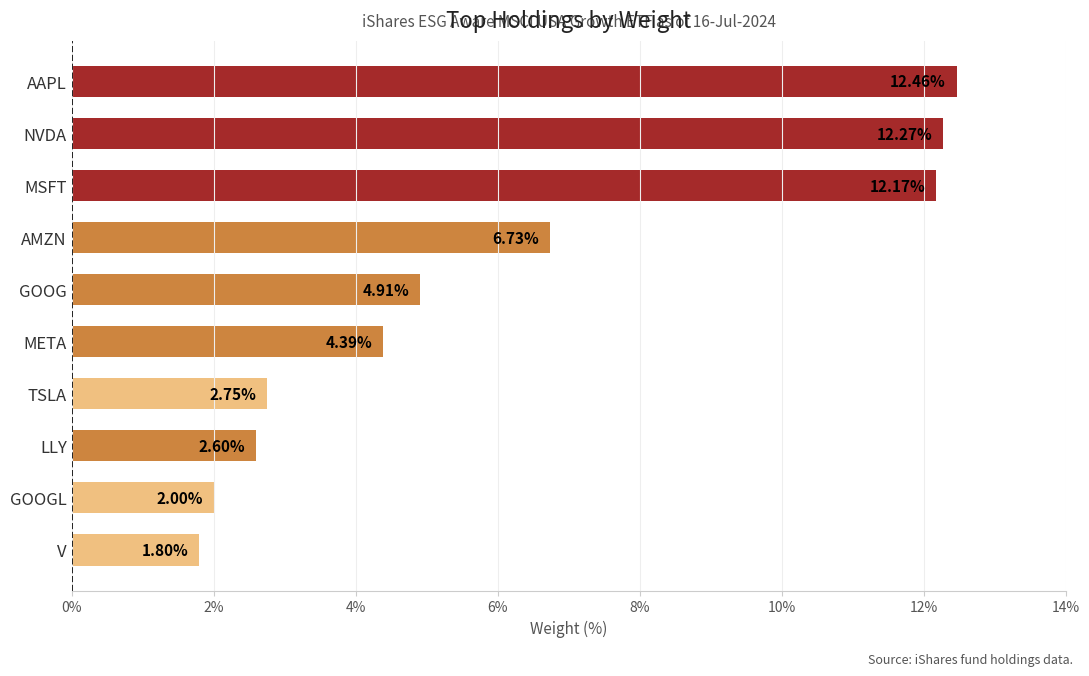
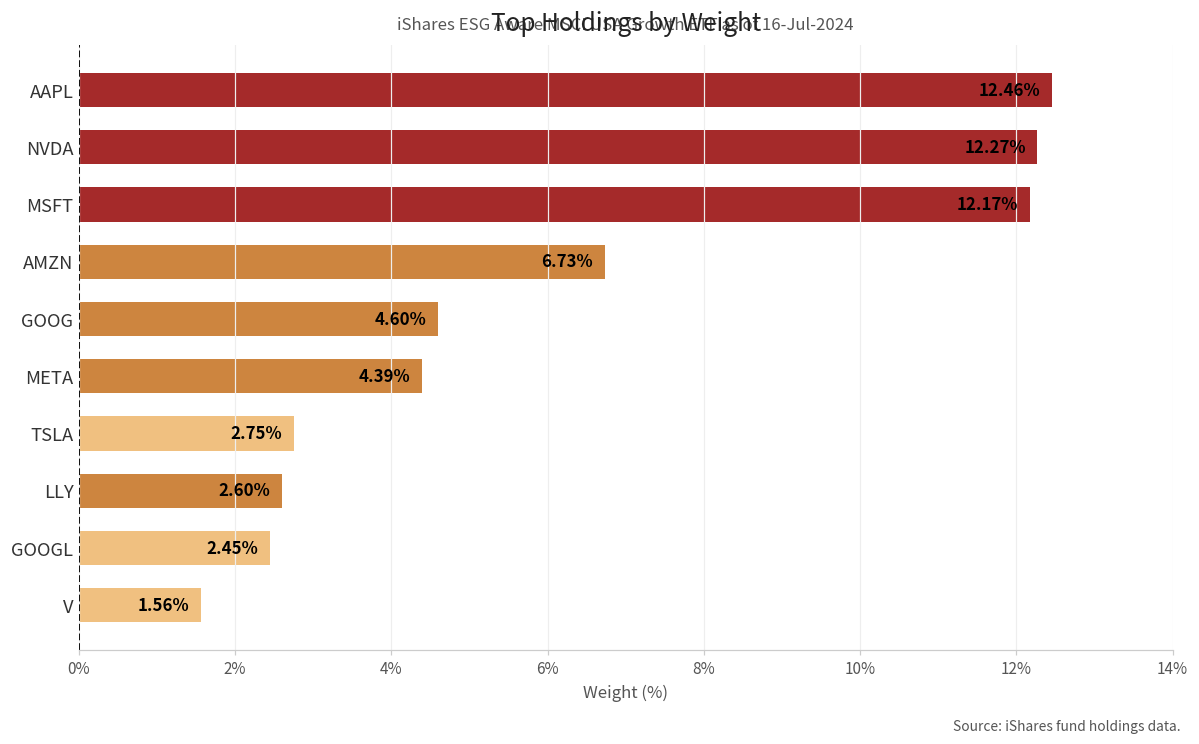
  {
    "AAPL": "12.46%",
    "NVDA": "12.27%",
    "MSFT": "12.17%",
    "AMZN": "6.73%",
-   "GOOG": "4.91%",
+   "GOOG": "4.60%",
    "META": "4.39%",
    "TSLA": "2.75%",
    "LLY": "2.60%",
-   "GOOGL": "2.00%",
-   "V": "1.80%"
+   "GOOGL": "2.45%",
+   "V": "1.56%"
  }
